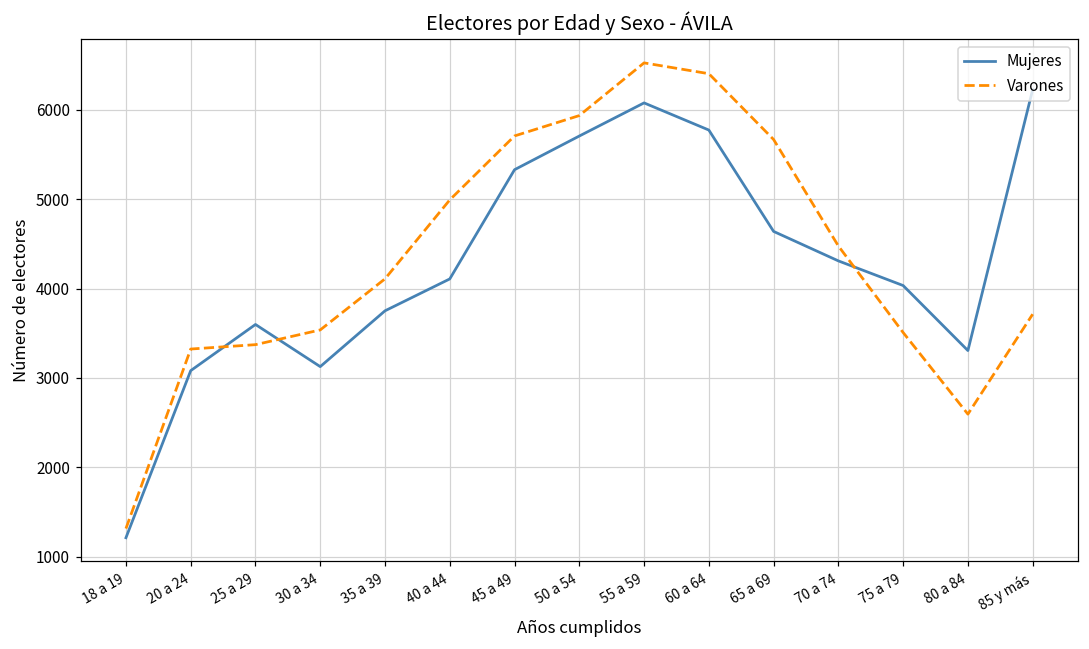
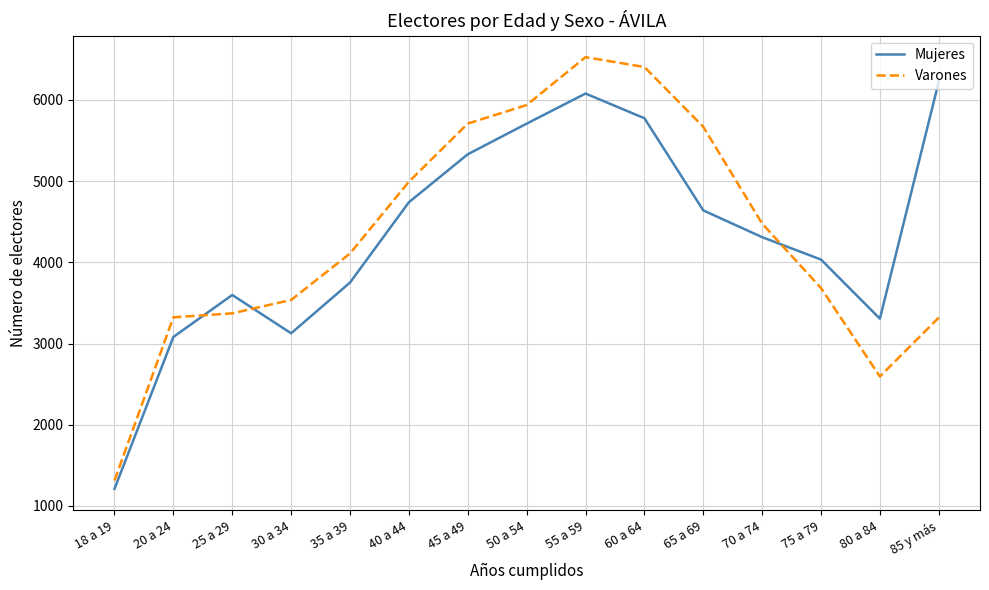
  {
    "Mujeres": {
      "18 a 19": 1200,
      "20 a 24": 3100,
      "25 a 29": 3600,
      "30 a 34": 3100,
      "35 a 39": 3800,
-     "40 a 44": 4100,
+     "40 a 44": 4700,
      "45 a 49": 5300,
      "50 a 54": 5700,
      "55 a 59": 6100,
      "60 a 64": 5800,
      "65 a 69": 4600,
      "70 a 74": 4300,
      "75 a 79": 4000,
      "80 a 84": 3300
    },
    "Varones": {
      "18 a 19": 1300,
      "20 a 24": 3300,
      "25 a 29": 3400,
      "30 a 34": 3500,
      "35 a 39": 4100,
      "40 a 44": 5000,
      "45 a 49": 5700,
      "50 a 54": 5900,
      "55 a 59": 6500,
      "60 a 64": 6400,
      "65 a 69": 5700,
      "70 a 74": 4500,
-     "75 a 79": 3500,
+     "75 a 79": 3700,
      "80 a 84": 2600,
-     "85 y más": 3700
+     "85 y más": 3300
    }
  }
